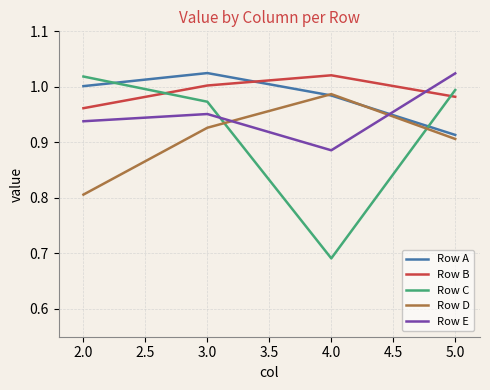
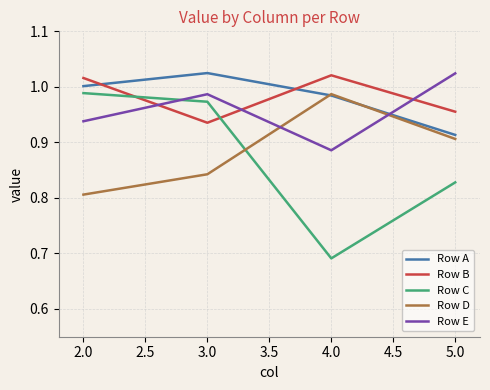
  {
    "Row A": {
      "2.0": 1.00,
      "3.0": 1.02,
      "5.0": 0.91
    },
    "Row B": {
-     "2.0": 0.96,
-     "3.0": 1.00,
+     "2.0": 1.02,
+     "3.0": 0.94,
      "4.0": 1.02,
-     "5.0": 0.98
+     "5.0": 0.96
    },
    "Row C": {
-     "2.0": 1.02,
+     "2.0": 0.99,
      "3.0": 0.97,
      "4.0": 0.69,
-     "5.0": 0.99
+     "5.0": 0.83
    },
    "Row D": {
      "2.0": 0.81,
-     "3.0": 0.93,
+     "3.0": 0.84,
      "5.0": 0.91
    },
    "Row E": {
      "2.0": 0.94,
-     "3.0": 0.95,
+     "3.0": 0.99,
      "4.0": 0.89,
      "5.0": 1.02
    }
  }
